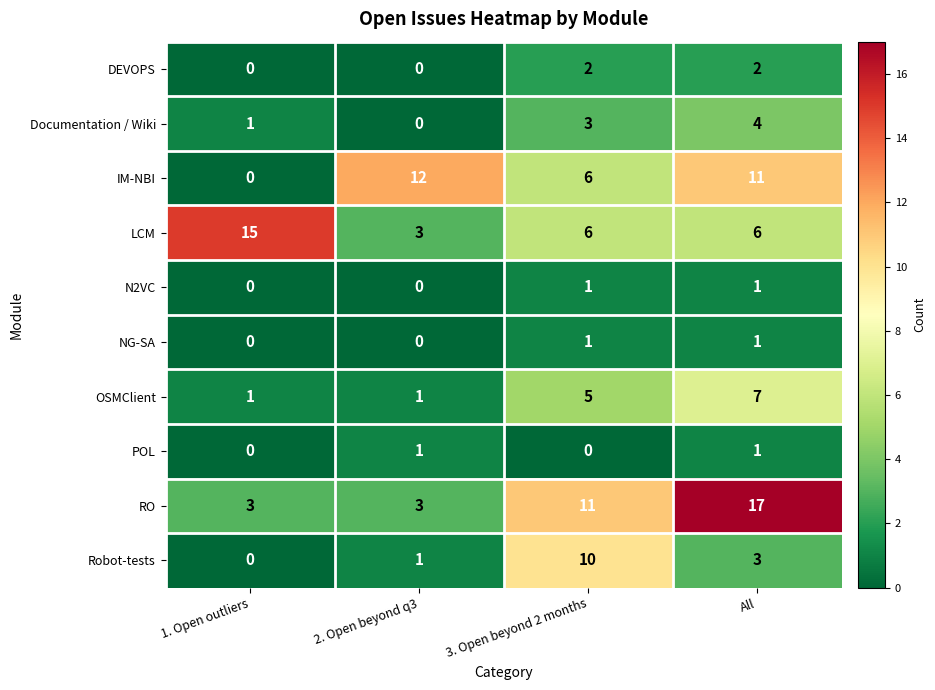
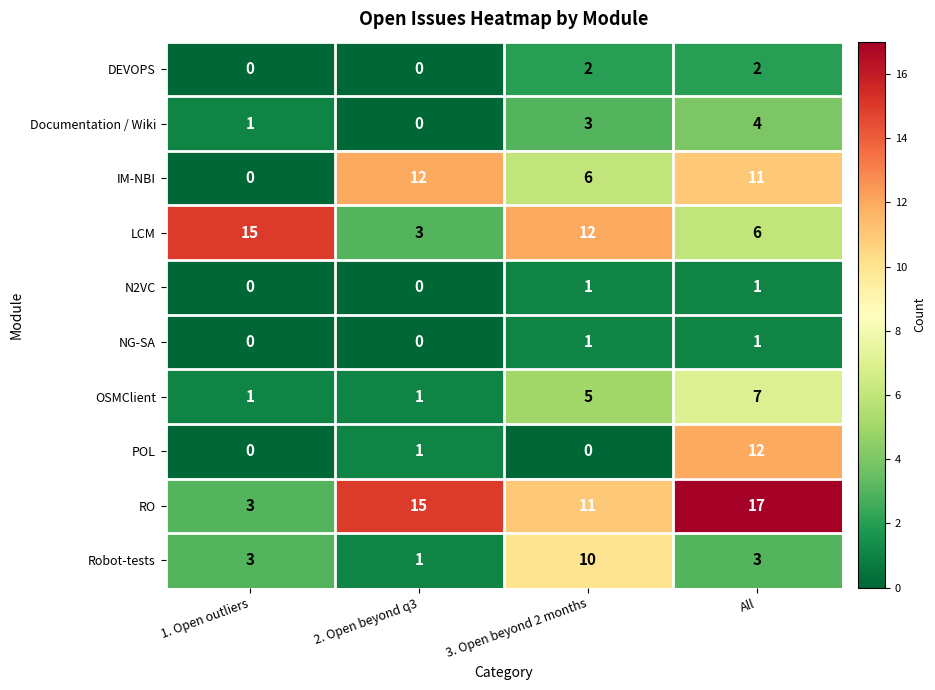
  {
    "DEVOPS": {
      "1. Open outliers": 0,
      "2. Open beyond q3": 0,
      "3. Open beyond 2 months": 2,
      "All": 2
    },
    "Documentation / Wiki": {
      "1. Open outliers": 1,
      "2. Open beyond q3": 0,
      "3. Open beyond 2 months": 3,
      "All": 4
    },
    "IM-NBI": {
      "1. Open outliers": 0,
      "2. Open beyond q3": 12,
      "3. Open beyond 2 months": 6,
      "All": 11
    },
    "LCM": {
      "1. Open outliers": 15,
      "2. Open beyond q3": 3,
-     "3. Open beyond 2 months": 6,
+     "3. Open beyond 2 months": 12,
      "All": 6
    },
    "N2VC": {
      "1. Open outliers": 0,
      "2. Open beyond q3": 0,
      "3. Open beyond 2 months": 1,
      "All": 1
    },
    "NG-SA": {
      "1. Open outliers": 0,
      "2. Open beyond q3": 0,
      "3. Open beyond 2 months": 1,
      "All": 1
    },
    "OSMClient": {
      "1. Open outliers": 1,
      "2. Open beyond q3": 1,
      "3. Open beyond 2 months": 5,
      "All": 7
    },
    "POL": {
      "1. Open outliers": 0,
      "2. Open beyond q3": 1,
      "3. Open beyond 2 months": 0,
-     "All": 1
+     "All": 12
    },
    "RO": {
      "1. Open outliers": 3,
-     "2. Open beyond q3": 3,
+     "2. Open beyond q3": 15,
      "3. Open beyond 2 months": 11,
      "All": 17
    },
    "Robot-tests": {
-     "1. Open outliers": 0,
+     "1. Open outliers": 3,
      "2. Open beyond q3": 1,
      "3. Open beyond 2 months": 10,
      "All": 3
    }
  }
